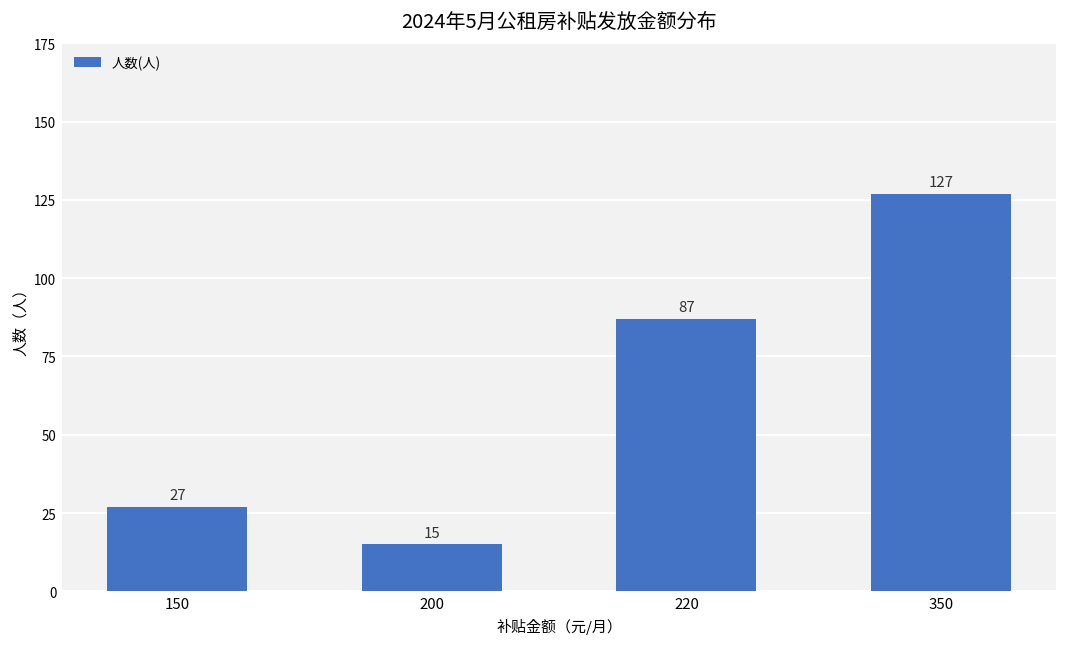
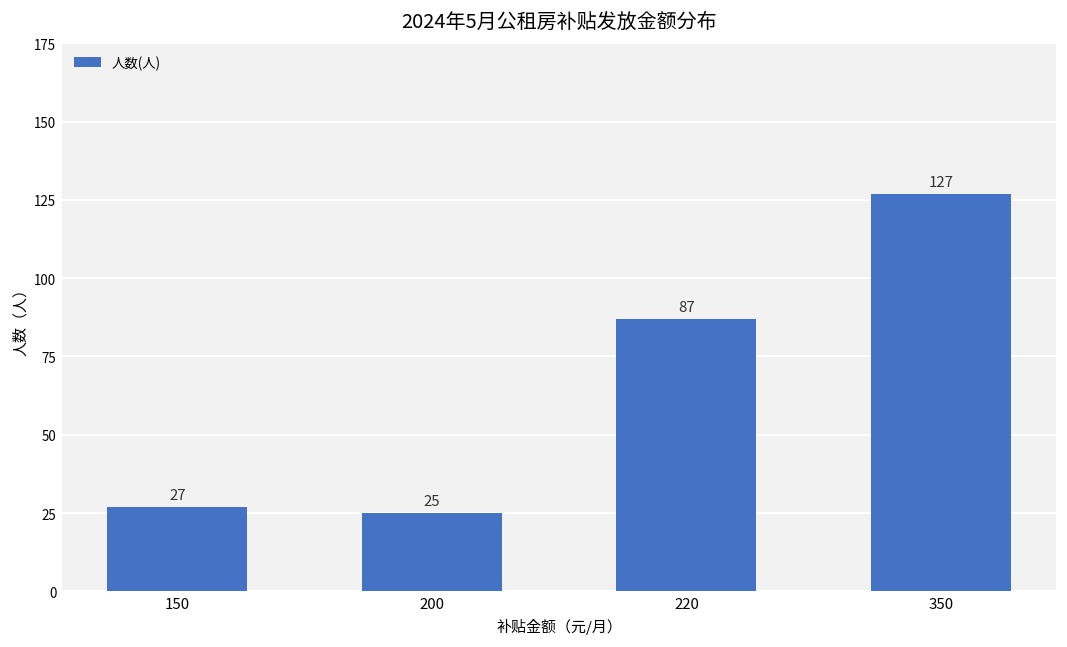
  {
    "150": 27,
-   "200": 15,
+   "200": 25,
    "220": 87,
    "350": 127
  }
